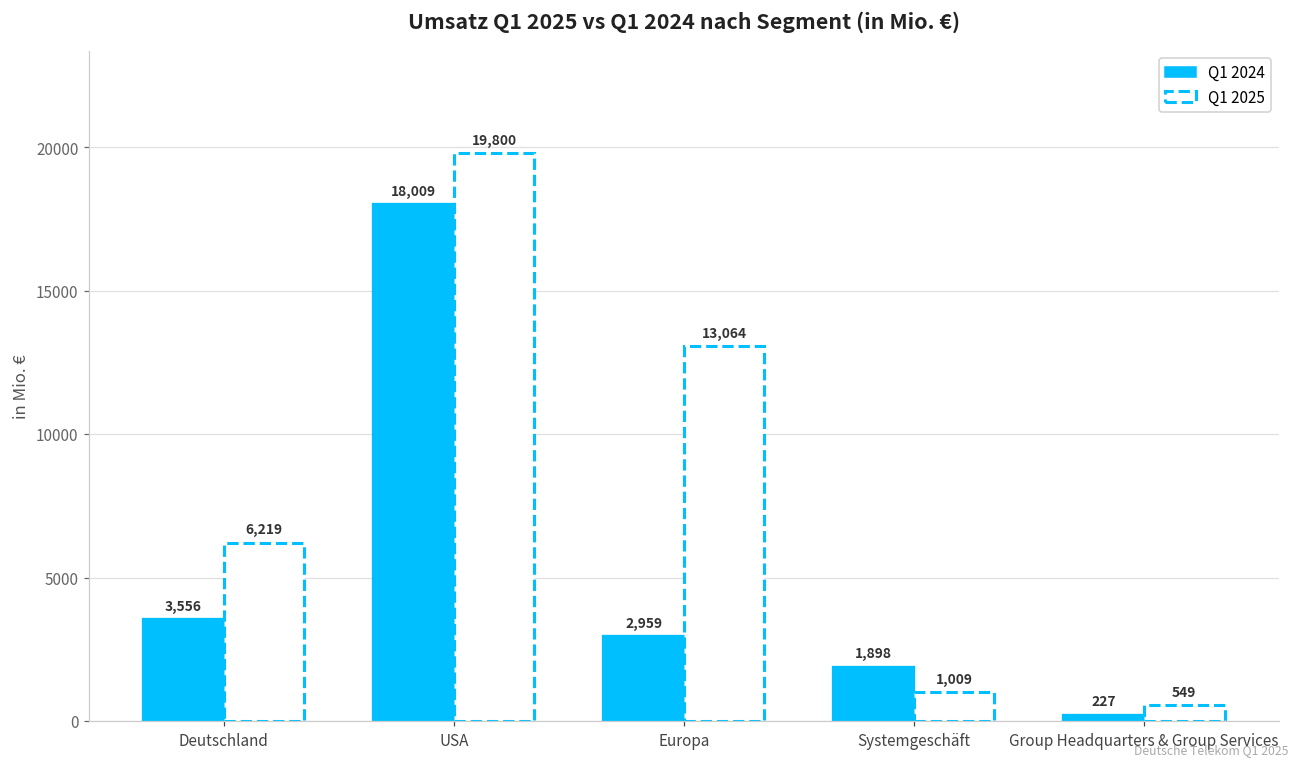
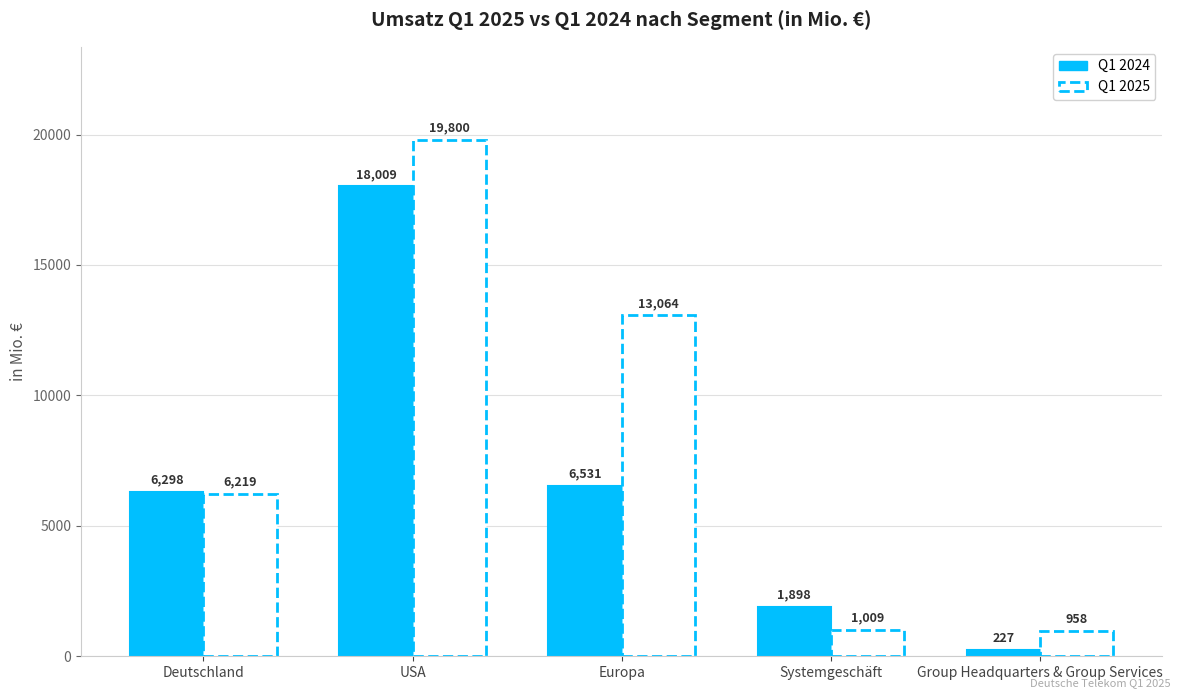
  {
    "Q1 2024": {
-     "Deutschland": "3,556",
+     "Deutschland": "6,298",
      "USA": "18,009",
-     "Europa": "2,959",
+     "Europa": "6,531",
      "Systemgeschäft": "1,898",
      "Group Headquarters & Group Services": "227"
    },
    "Q1 2025": {
      "Deutschland": "6,219",
      "USA": "19,800",
      "Europa": "13,064",
      "Systemgeschäft": "1,009",
-     "Group Headquarters & Group Services": "549"
+     "Group Headquarters & Group Services": "958"
    }
  }
